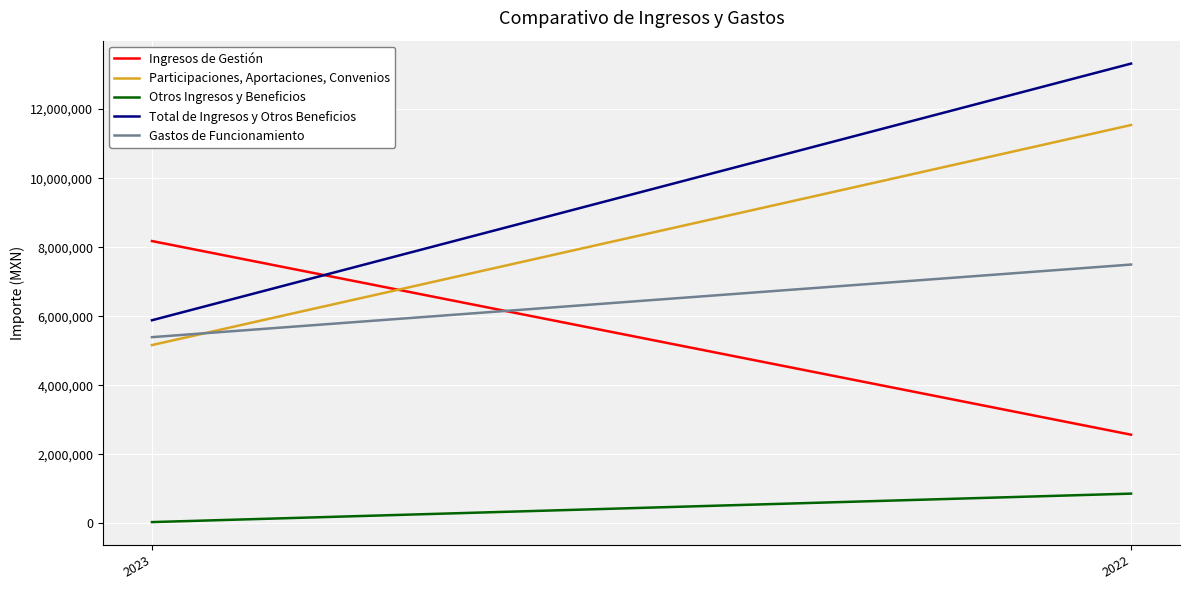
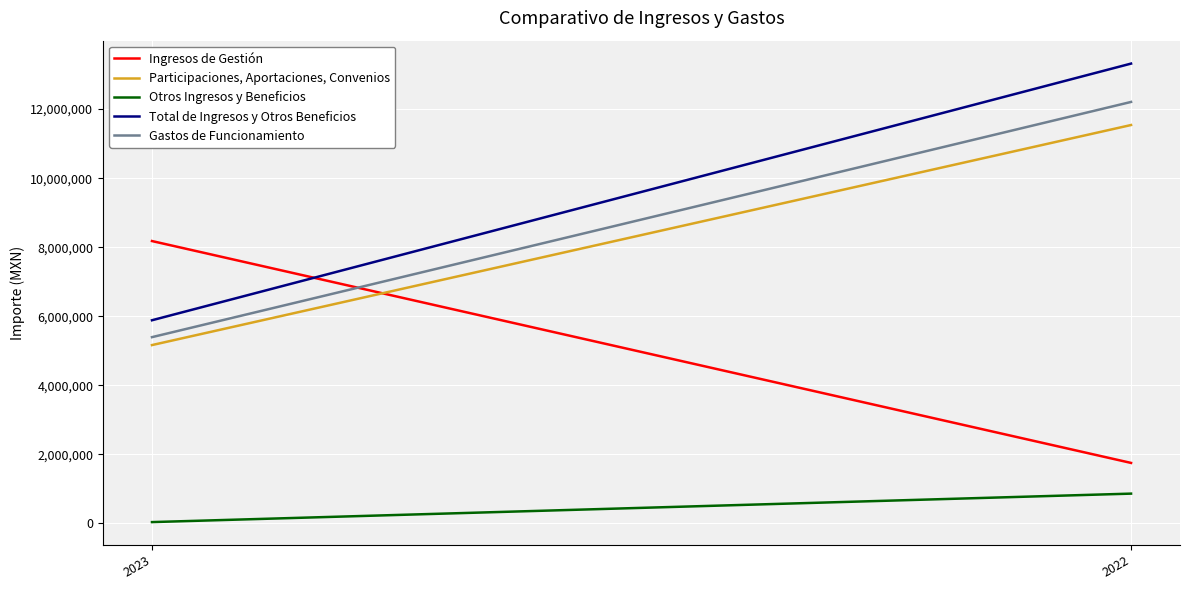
  {
    "Ingresos de Gestión": {
      "2023": "8,200,000",
-     "2022": "2,600,000"
+     "2022": "1,800,000"
    },
    "Participaciones, Aportaciones, Convenios": {
      "2023": "5,200,000",
      "2022": "11,500,000"
    },
    "Otros Ingresos y Beneficios": {
      "2023": "0",
      "2022": "900,000"
    },
    "Total de Ingresos y Otros Beneficios": {
      "2023": "5,900,000",
      "2022": "13,300,000"
    },
    "Gastos de Funcionamiento": {
      "2023": "5,400,000",
-     "2022": "7,500,000"
+     "2022": "12,200,000"
    }
  }
